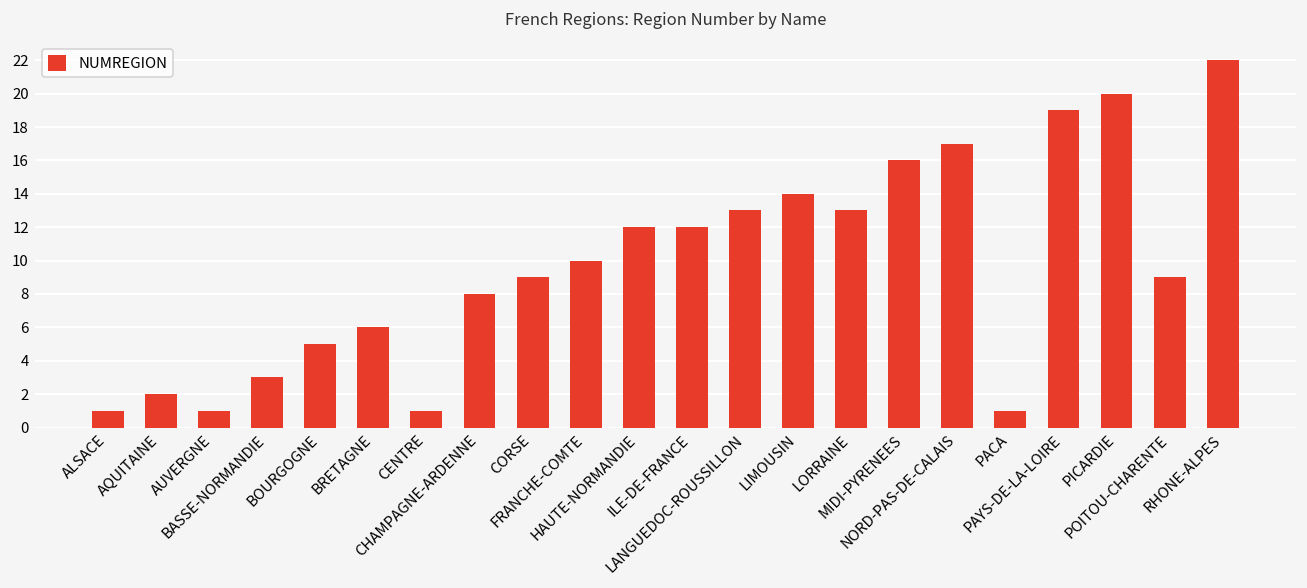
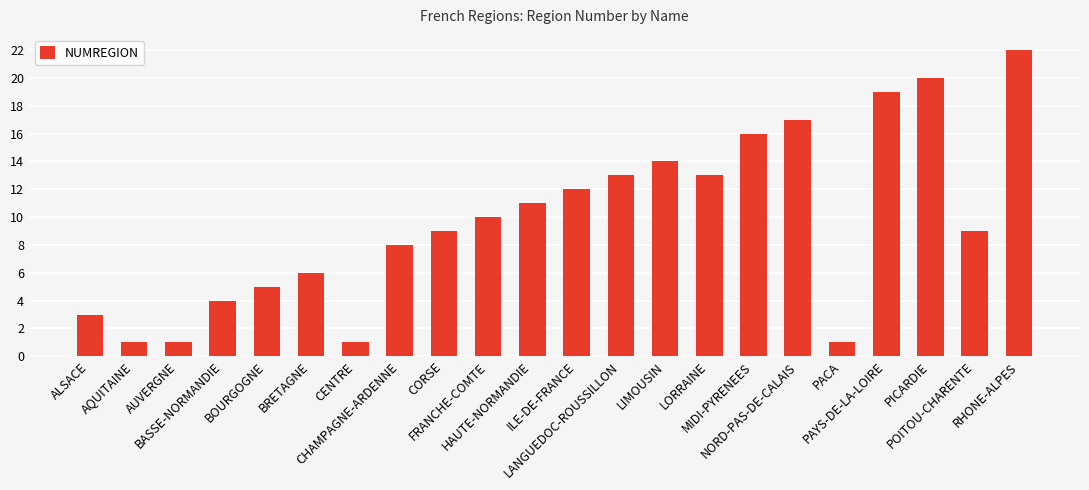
  {
-   "ALSACE": 1,
-   "AQUITAINE": 2,
+   "ALSACE": 3,
+   "AQUITAINE": 1,
    "AUVERGNE": 1,
-   "BASSE-NORMANDIE": 3,
+   "BASSE-NORMANDIE": 4,
    "BOURGOGNE": 5,
    "BRETAGNE": 6,
    "CENTRE": 1,
    "CHAMPAGNE-ARDENNE": 8,
    "CORSE": 9,
    "FRANCHE-COMTE": 10,
-   "HAUTE-NORMANDIE": 12,
+   "HAUTE-NORMANDIE": 11,
    "ILE-DE-FRANCE": 12,
    "LANGUEDOC-ROUSSILLON": 13,
    "LIMOUSIN": 14,
    "LORRAINE": 13,
    "MIDI-PYRENEES": 16,
    "NORD-PAS-DE-CALAIS": 17,
    "PACA": 1,
    "PAYS-DE-LA-LOIRE": 19,
    "PICARDIE": 20,
    "POITOU-CHARENTE": 9,
    "RHONE-ALPES": 22
  }
